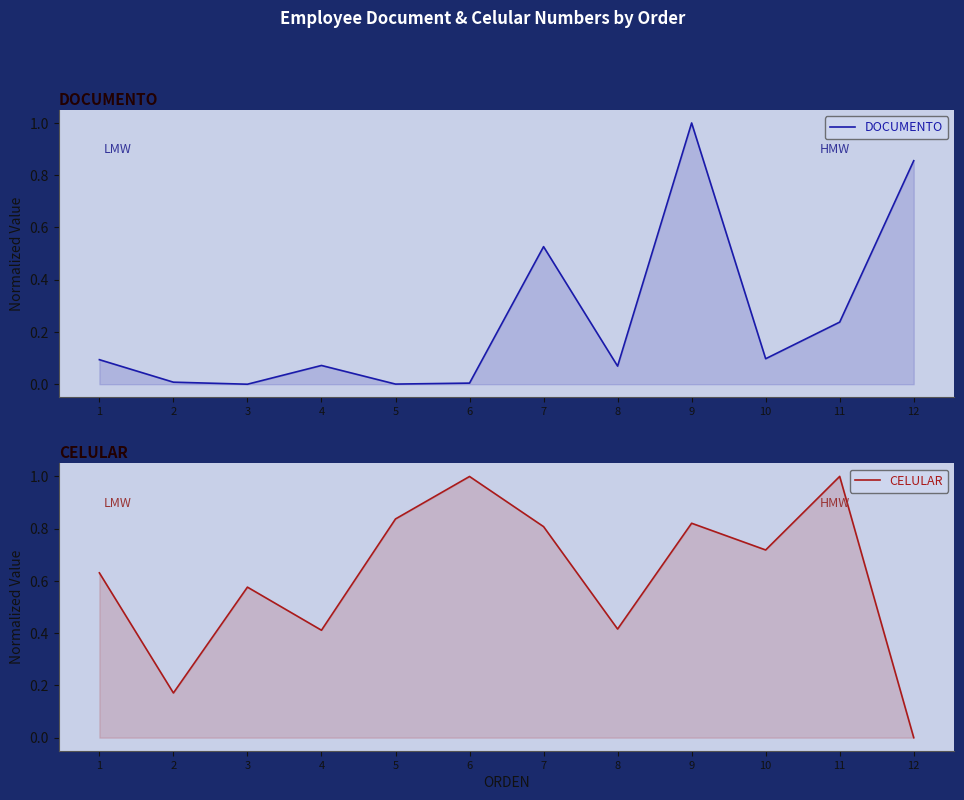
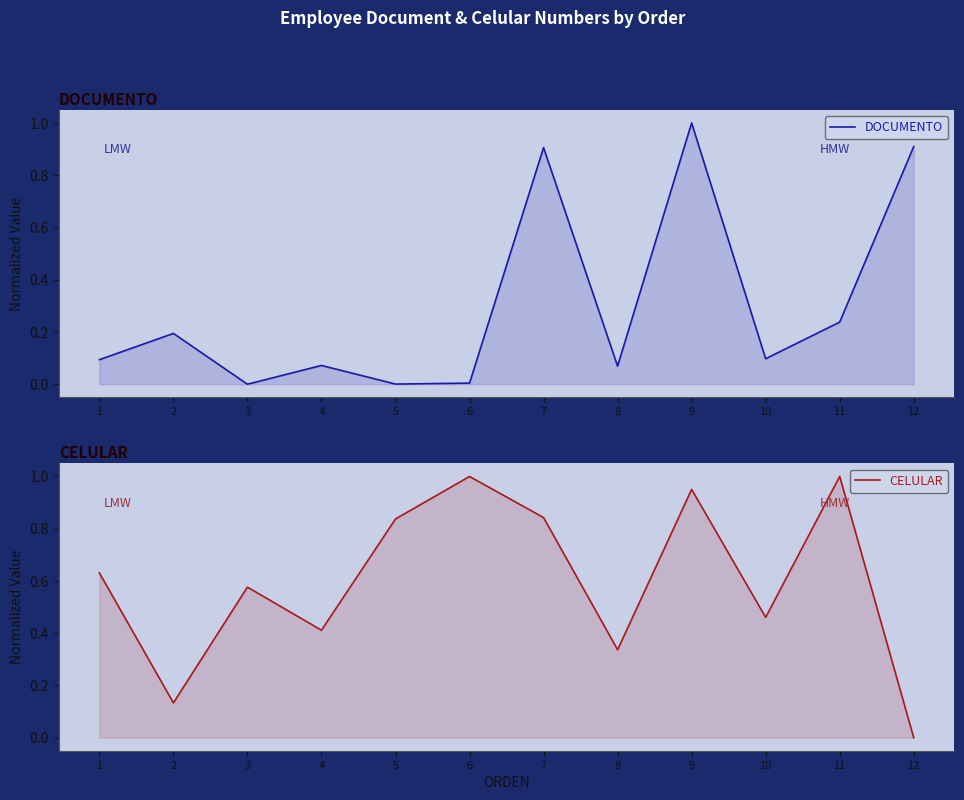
  {
    "DOCUMENTO": {
      "1": 0.09,
-     "2": 0.01,
+     "2": 0.19,
      "3": 0.00,
      "4": 0.07,
      "5": 0.00,
      "6": 0.00,
-     "7": 0.53,
+     "7": 0.91,
      "8": 0.07,
      "9": 1.00,
      "10": 0.10,
      "11": 0.24,
-     "12": 0.86
+     "12": 0.91
    },
    "CELULAR": {
      "1": 0.63,
-     "2": 0.17,
+     "2": 0.13,
      "3": 0.58,
      "4": 0.41,
      "5": 0.84,
      "6": 1.00,
-     "7": 0.81,
-     "8": 0.42,
-     "9": 0.82,
-     "10": 0.72,
+     "7": 0.84,
+     "8": 0.34,
+     "9": 0.95,
+     "10": 0.46,
      "11": 1.00,
      "12": 0.00
    }
  }
